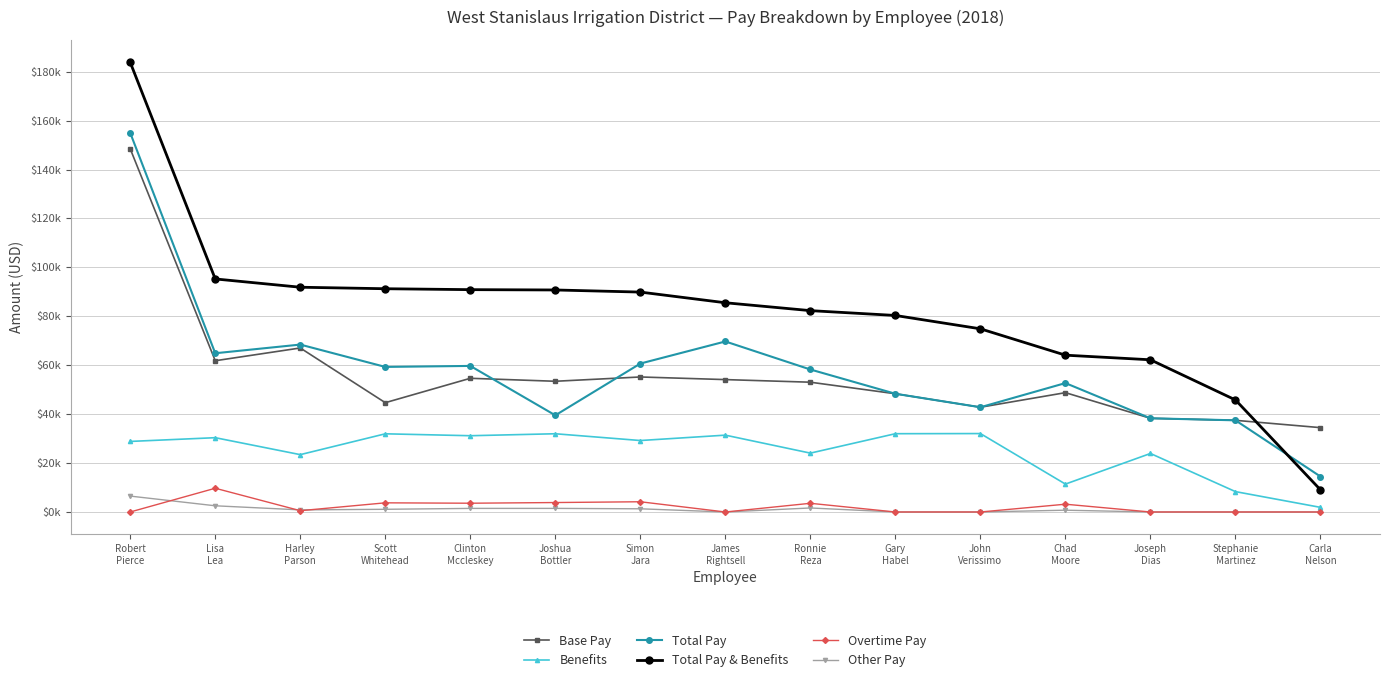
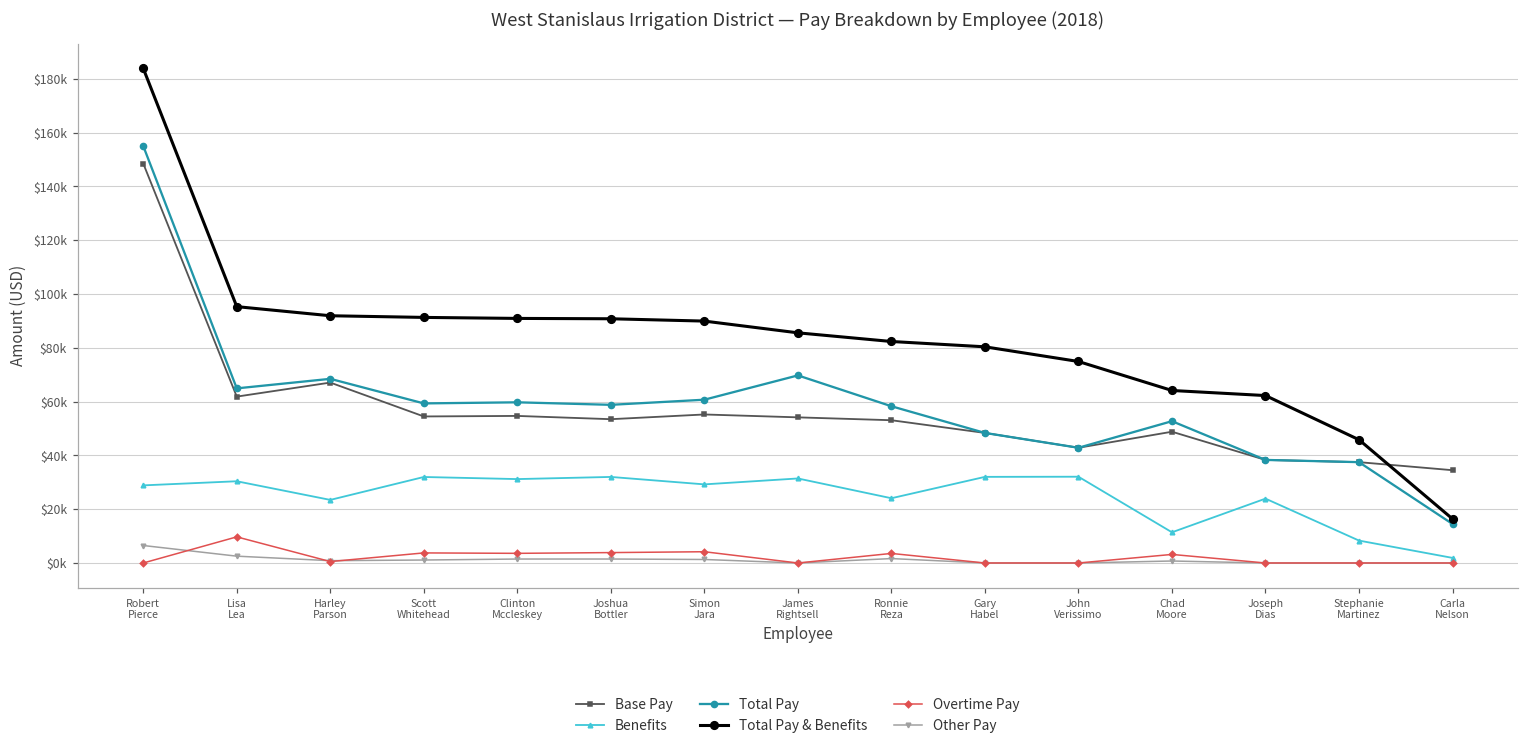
  {
    "Base Pay": {
      "Robert Pierce": "$148000",
      "Lisa Lea": "$62000",
      "Harley Parson": "$67000",
-     "Scott Whitehead": "$45000",
+     "Scott Whitehead": "$54000",
      "Clinton Mccleskey": "$55000",
      "Joshua Bottler": "$53000",
      "Simon Jara": "$55000",
      "James Rightsell": "$54000",
      "Ronnie Reza": "$53000",
      "Chad Moore": "$49000",
      "Carla Nelson": "$34000"
    },
    "Benefits": {
      "Robert Pierce": "$29000",
      "Lisa Lea": "$30000",
      "Harley Parson": "$23000",
      "Scott Whitehead": "$32000",
      "Clinton Mccleskey": "$31000",
      "Joshua Bottler": "$32000",
      "Simon Jara": "$29000",
      "James Rightsell": "$31000",
      "Ronnie Reza": "$24000",
      "Gary Habel": "$32000",
      "John Verissimo": "$32000",
      "Chad Moore": "$11000",
      "Joseph Dias": "$24000",
      "Stephanie Martinez": "$8000",
      "Carla Nelson": "$2000"
    },
    "Total Pay": {
      "Robert Pierce": "$155000",
      "Lisa Lea": "$65000",
      "Harley Parson": "$68000",
      "Scott Whitehead": "$59000",
      "Clinton Mccleskey": "$60000",
-     "Joshua Bottler": "$40000",
+     "Joshua Bottler": "$59000",
      "Simon Jara": "$61000",
      "James Rightsell": "$70000",
      "Ronnie Reza": "$58000",
      "Chad Moore": "$53000",
      "Carla Nelson": "$14000"
    },
    "Total Pay & Benefits": {
      "Robert Pierce": "$184000",
      "Lisa Lea": "$95000",
      "Harley Parson": "$92000",
      "Scott Whitehead": "$91000",
      "Clinton Mccleskey": "$91000",
      "Joshua Bottler": "$91000",
      "Simon Jara": "$90000",
      "James Rightsell": "$86000",
      "Ronnie Reza": "$82000",
      "Gary Habel": "$80000",
      "John Verissimo": "$75000",
      "Chad Moore": "$64000",
      "Joseph Dias": "$62000",
      "Stephanie Martinez": "$46000",
-     "Carla Nelson": "$9000"
+     "Carla Nelson": "$16000"
    },
    "Overtime Pay": {
      "Robert Pierce": "$0",
      "Lisa Lea": "$10000",
      "Scott Whitehead": "$4000",
      "Clinton Mccleskey": "$4000",
      "Joshua Bottler": "$4000",
      "Simon Jara": "$4000",
      "Ronnie Reza": "$4000",
      "Chad Moore": "$3000"
    },
    "Other Pay": {
      "Robert Pierce": "$7000",
      "Lisa Lea": "$3000",
      "Scott Whitehead": "$1000",
      "Clinton Mccleskey": "$1000",
      "Joshua Bottler": "$1000",
      "Simon Jara": "$1000",
      "Ronnie Reza": "$2000",
      "Chad Moore": "$1000"
    }
  }
